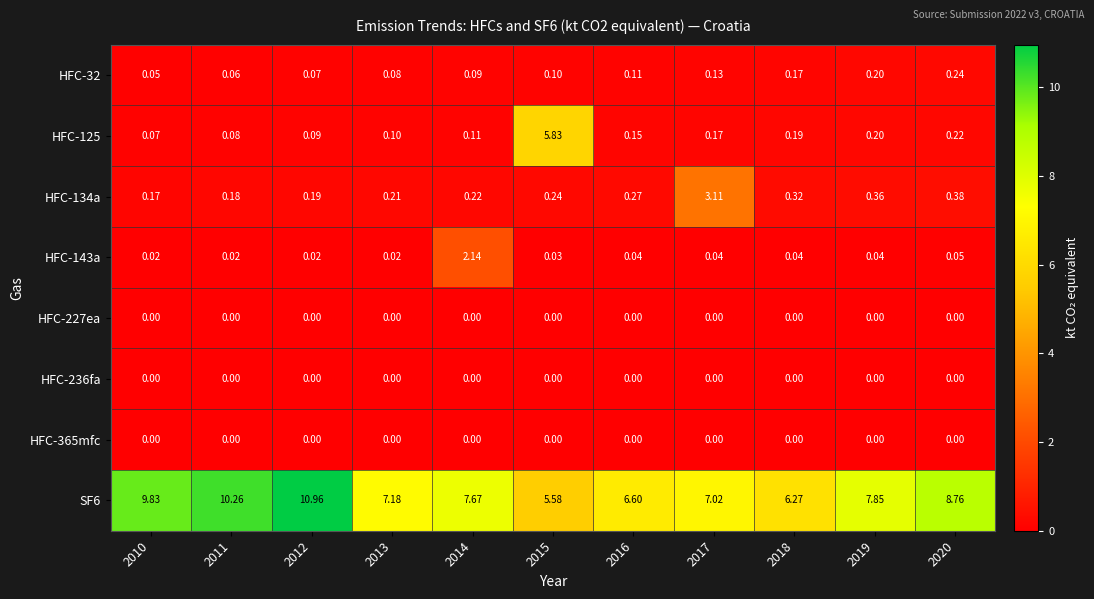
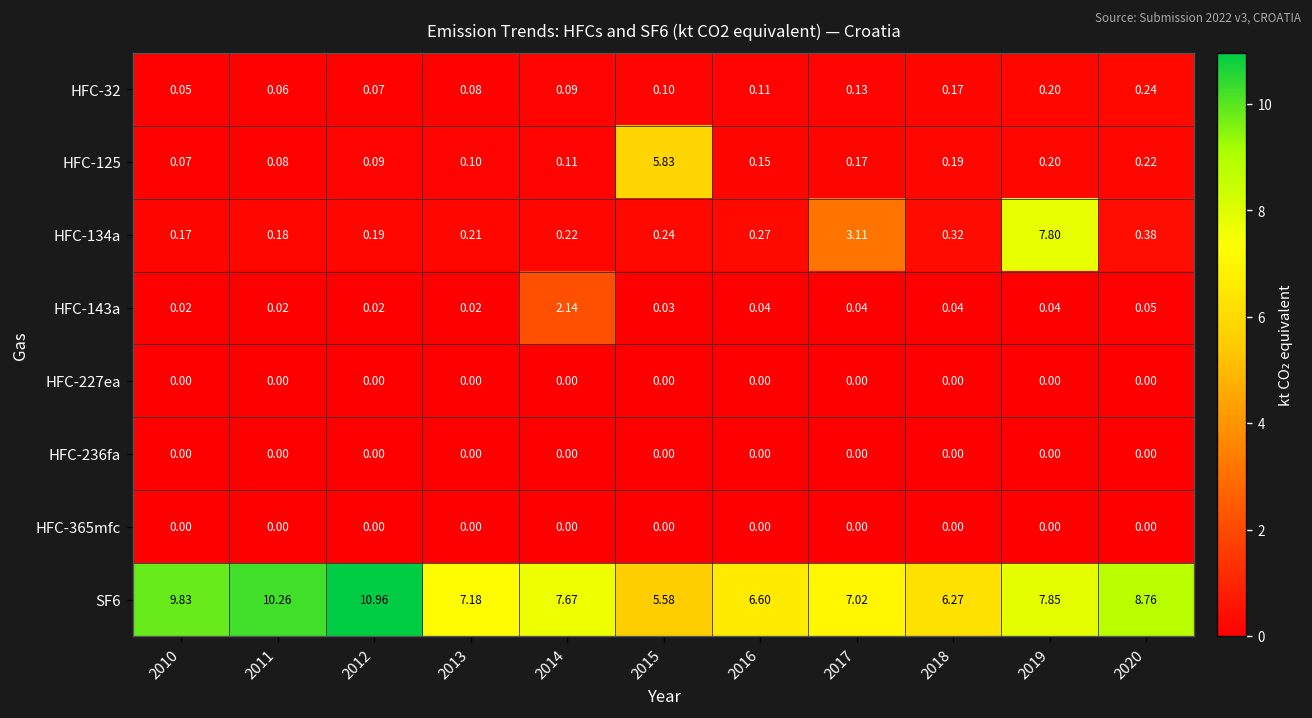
  {
    "HFC-32": {
      "2010": 0.05,
      "2011": 0.06,
      "2012": 0.07,
      "2013": 0.08,
      "2014": 0.09,
      "2015": 0.10,
      "2016": 0.11,
      "2017": 0.13,
      "2018": 0.17,
      "2019": 0.20,
      "2020": 0.24
    },
    "HFC-125": {
      "2010": 0.07,
      "2011": 0.08,
      "2012": 0.09,
      "2013": 0.10,
      "2014": 0.11,
      "2015": 5.83,
      "2016": 0.15,
      "2017": 0.17,
      "2018": 0.19,
      "2019": 0.20,
      "2020": 0.22
    },
    "HFC-134a": {
      "2010": 0.17,
      "2011": 0.18,
      "2012": 0.19,
      "2013": 0.21,
      "2014": 0.22,
      "2015": 0.24,
      "2016": 0.27,
      "2017": 3.11,
      "2018": 0.32,
-     "2019": 0.36,
+     "2019": 7.80,
      "2020": 0.38
    },
    "HFC-143a": {
      "2010": 0.02,
      "2011": 0.02,
      "2012": 0.02,
      "2013": 0.02,
      "2014": 2.14,
      "2015": 0.03,
      "2016": 0.04,
      "2017": 0.04,
      "2018": 0.04,
      "2019": 0.04,
      "2020": 0.05
    },
    "HFC-227ea": {
      "2010": 0.00,
      "2011": 0.00,
      "2012": 0.00,
      "2013": 0.00,
      "2014": 0.00,
      "2015": 0.00,
      "2016": 0.00,
      "2017": 0.00,
      "2018": 0.00,
      "2019": 0.00,
      "2020": 0.00
    },
    "HFC-236fa": {
      "2010": 0.00,
      "2011": 0.00,
      "2012": 0.00,
      "2013": 0.00,
      "2014": 0.00,
      "2015": 0.00,
      "2016": 0.00,
      "2017": 0.00,
      "2018": 0.00,
      "2019": 0.00,
      "2020": 0.00
    },
    "HFC-365mfc": {
      "2010": 0.00,
      "2011": 0.00,
      "2012": 0.00,
      "2013": 0.00,
      "2014": 0.00,
      "2015": 0.00,
      "2016": 0.00,
      "2017": 0.00,
      "2018": 0.00,
      "2019": 0.00,
      "2020": 0.00
    },
    "SF6": {
      "2010": 9.83,
      "2011": 10.26,
      "2012": 10.96,
      "2013": 7.18,
      "2014": 7.67,
      "2015": 5.58,
      "2016": 6.60,
      "2017": 7.02,
      "2018": 6.27,
      "2019": 7.85,
      "2020": 8.76
    }
  }
